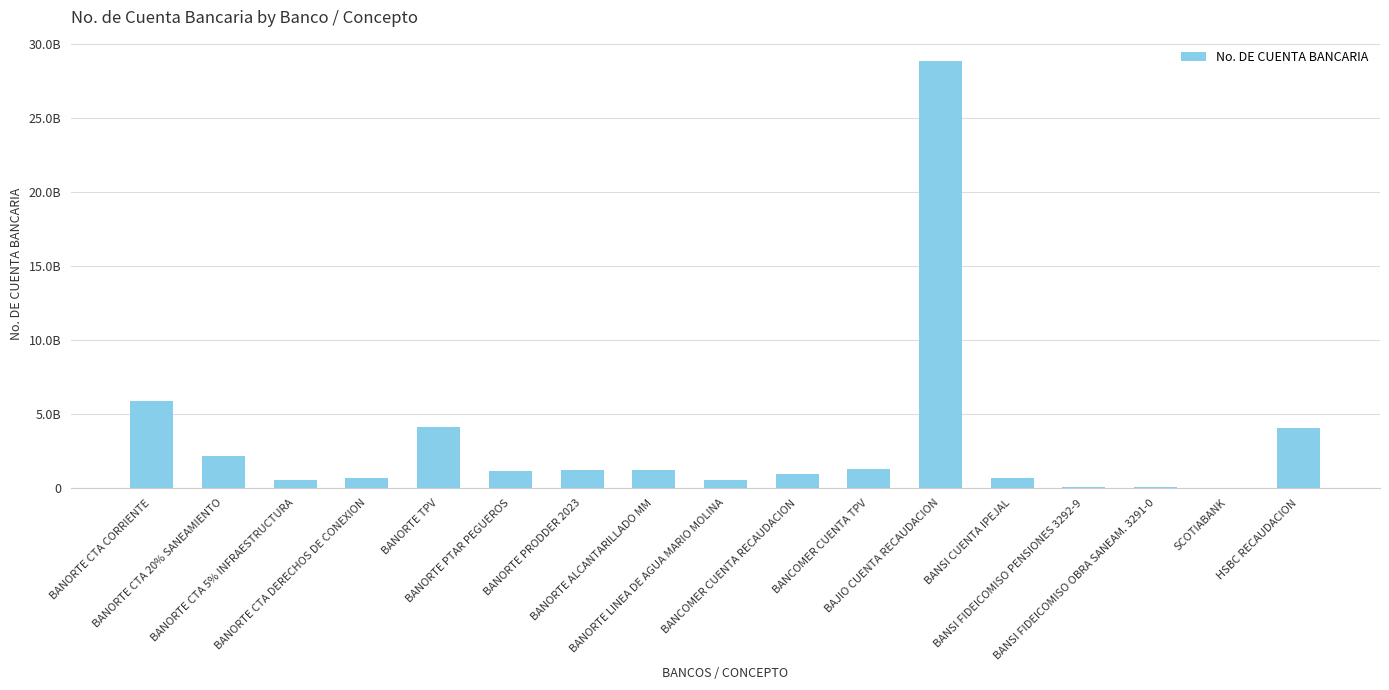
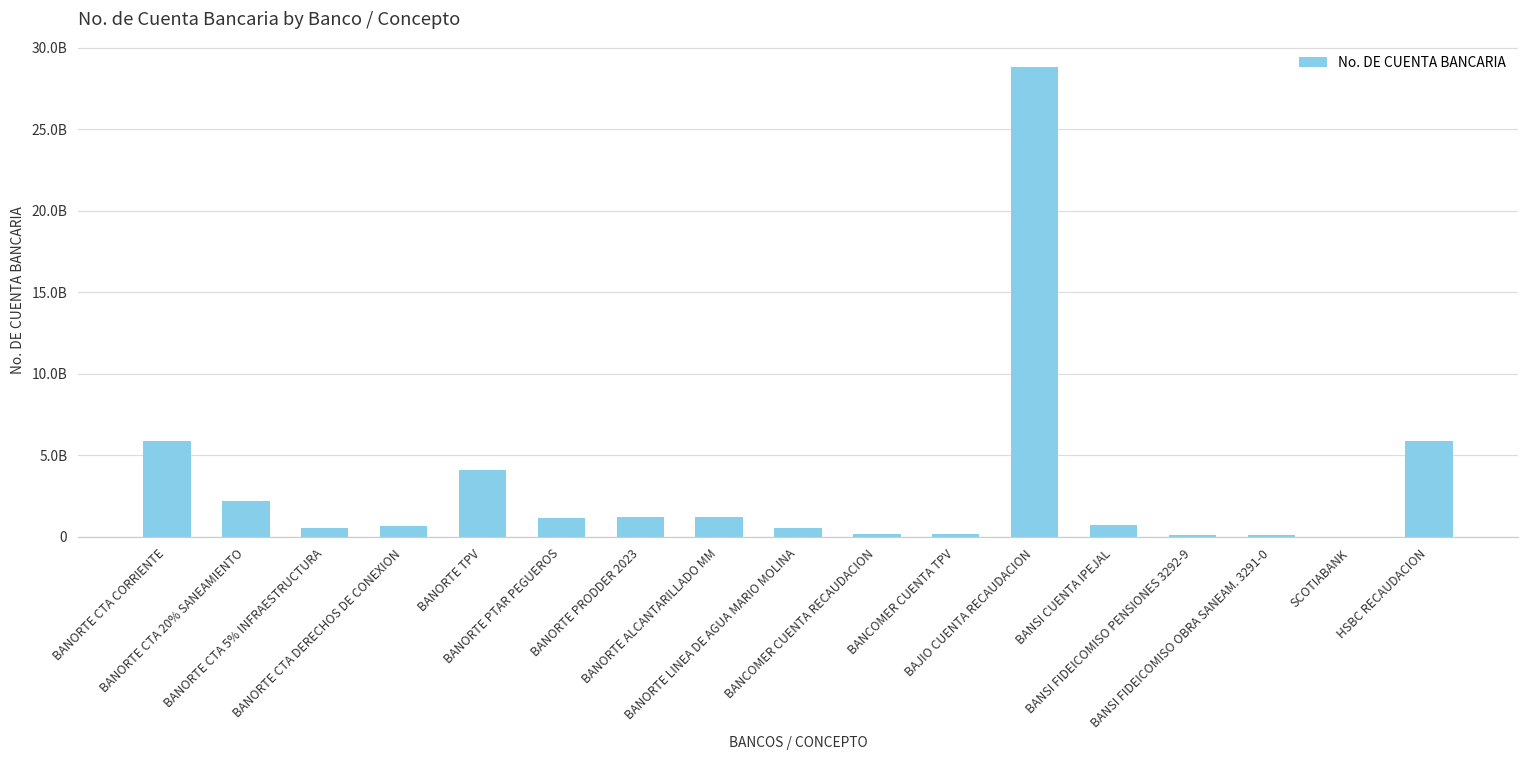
  {
    "BANORTE CTA CORRIENTE": 5900000000,
    "BANORTE CTA 20% SANEAMIENTO": 2200000000,
    "BANORTE CTA 5% INFRAESTRUCTURA": 600000000,
    "BANORTE CTA DERECHOS DE CONEXION": 600000000,
    "BANORTE TPV": 4100000000,
    "BANORTE PTAR PEGUEROS": 1100000000,
    "BANORTE PRODDER 2023": 1200000000,
    "BANORTE ALCANTARILLADO MM": 1200000000,
    "BANORTE LINEA DE AGUA MARIO MOLINA": 500000000,
-   "BANCOMER CUENTA RECAUDACION": 1000000000,
-   "BANCOMER CUENTA TPV": 1300000000,
+   "BANCOMER CUENTA RECAUDACION": 200000000,
+   "BANCOMER CUENTA TPV": 200000000,
    "BAJIO CUENTA RECAUDACION": 28800000000,
    "BANSI CUENTA IPEJAL": 700000000,
-   "HSBC RECAUDACION": 4100000000
+   "HSBC RECAUDACION": 5900000000
  }
